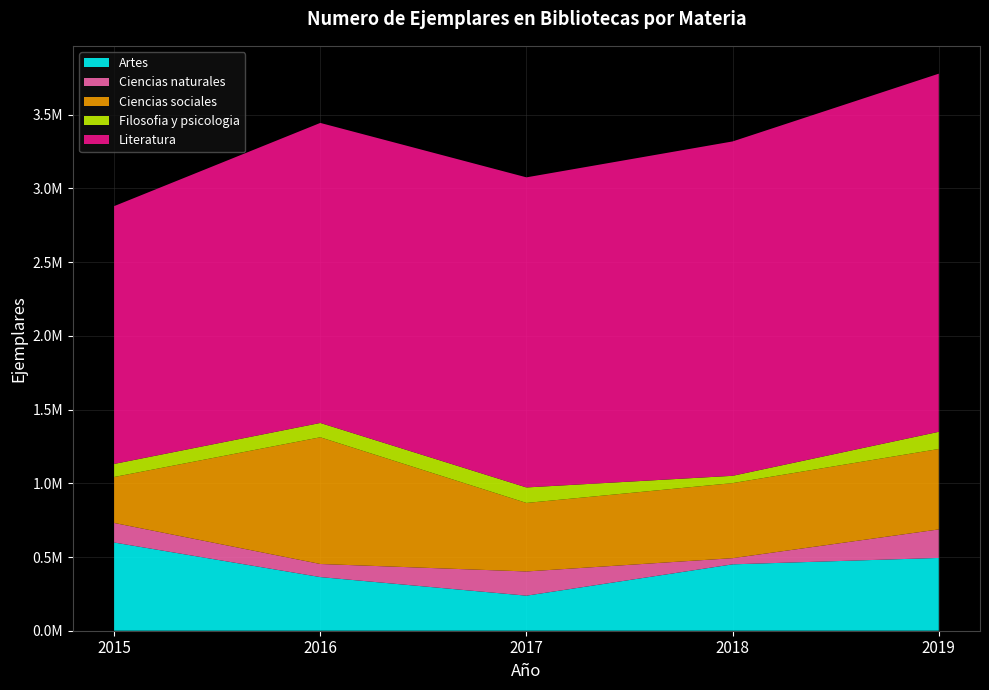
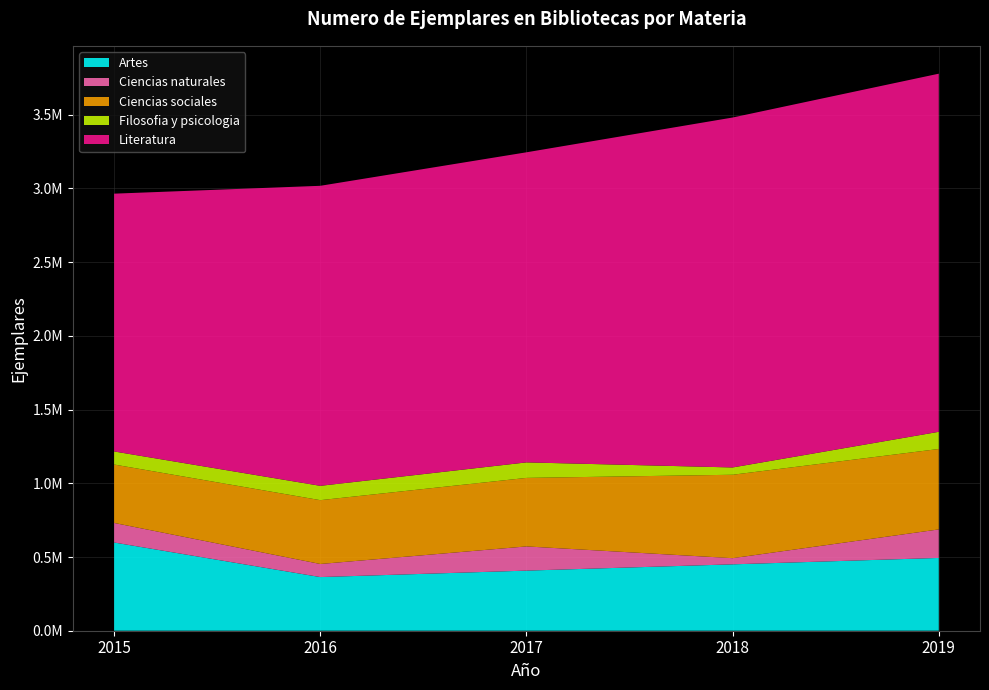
  {
    "Artes": {
      "2015": 600000,
      "2016": 360000,
-     "2017": 240000,
+     "2017": 410000,
      "2018": 450000,
      "2019": 490000
    },
    "Ciencias naturales": {
      "2015": 130000,
      "2016": 90000,
      "2017": 160000,
      "2018": 40000,
      "2019": 190000
    },
    "Ciencias sociales": {
-     "2015": 310000,
-     "2016": 860000,
+     "2015": 400000,
+     "2016": 430000,
      "2017": 460000,
-     "2018": 510000,
+     "2018": 570000,
      "2019": 550000
    },
    "Filosofia y psicologia": {
      "2015": 90000,
      "2016": 100000,
      "2017": 110000,
      "2018": 50000,
      "2019": 120000
    },
    "Literatura": {
      "2015": 1750000,
      "2016": 2030000,
      "2017": 2100000,
-     "2018": 2270000,
+     "2018": 2370000,
      "2019": 2430000
    }
  }
